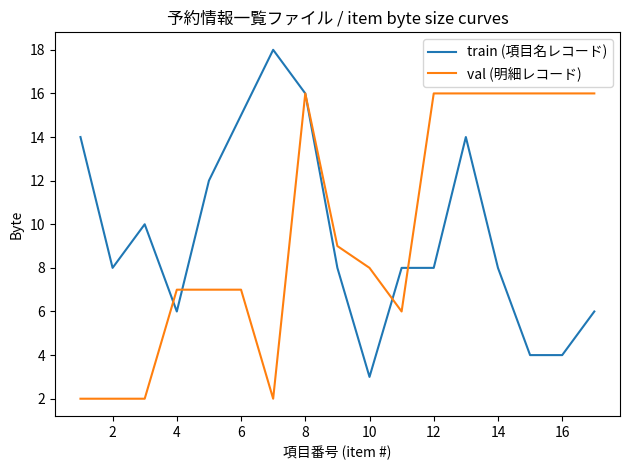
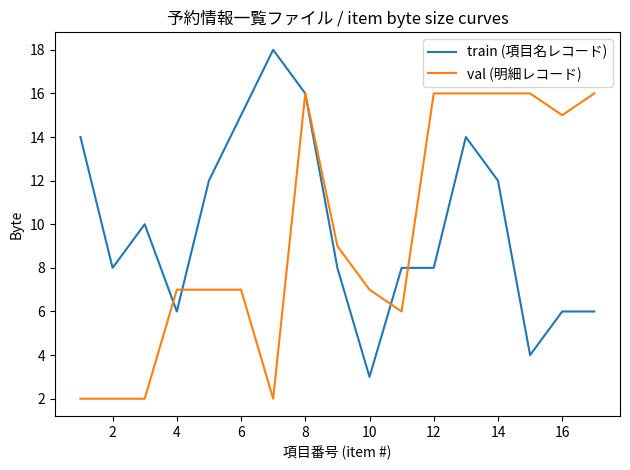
  {
    "train (項目名レコード)": {
      "2": 8,
      "4": 6,
      "6": 15,
      "10": 3,
      "12": 8,
-     "14": 8,
-     "16": 4
+     "14": 12,
+     "16": 6
    },
    "val (明細レコード)": {
      "2": 2,
      "4": 7,
      "6": 7,
-     "10": 8,
+     "10": 7,
      "12": 16,
      "14": 16,
-     "16": 16
+     "16": 15
    }
  }
